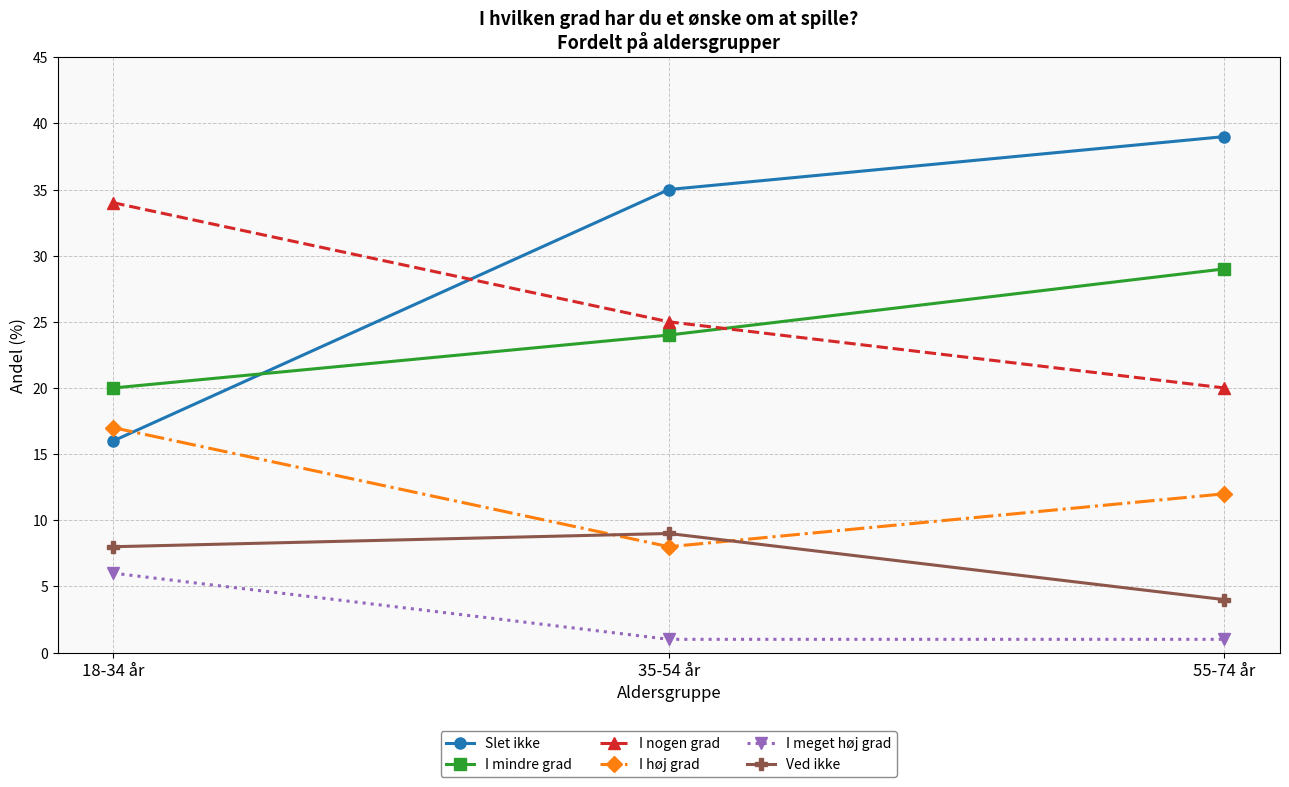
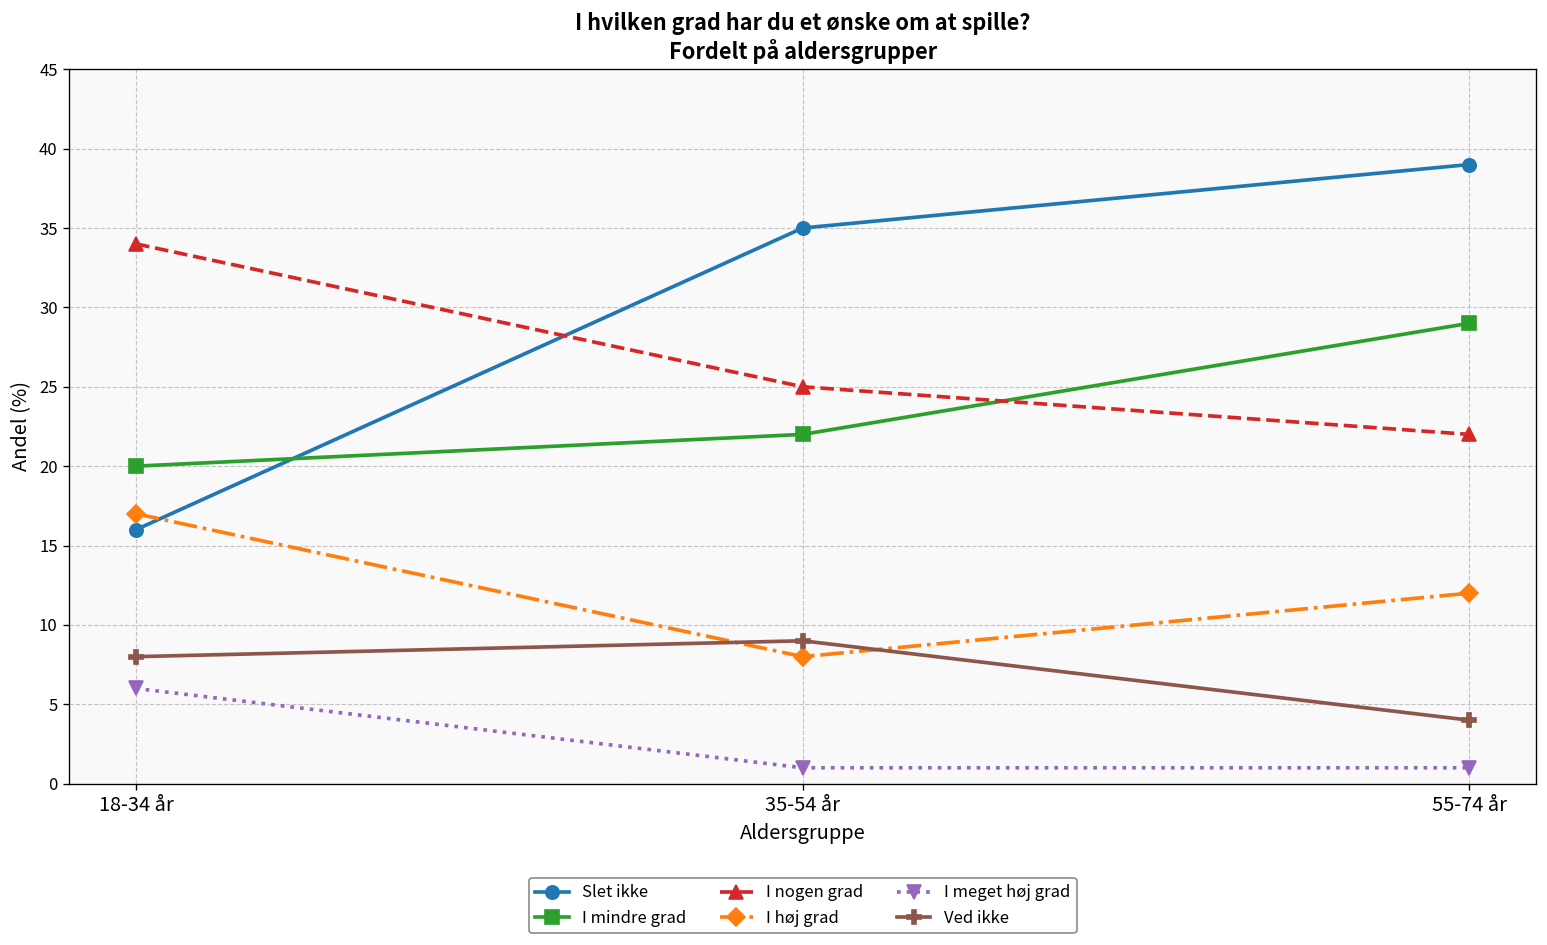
  {
    "Slet ikke": {
      "18-34 år": 16,
      "35-54 år": 35,
      "55-74 år": 39
    },
    "I mindre grad": {
      "18-34 år": 20,
-     "35-54 år": 24,
+     "35-54 år": 22,
      "55-74 år": 29
    },
    "I nogen grad": {
      "18-34 år": 34,
      "35-54 år": 25,
-     "55-74 år": 20
+     "55-74 år": 22
    },
    "I høj grad": {
      "18-34 år": 17,
      "35-54 år": 8,
      "55-74 år": 12
    },
    "I meget høj grad": {
      "18-34 år": 6,
      "35-54 år": 1,
      "55-74 år": 1
    },
    "Ved ikke": {
      "18-34 år": 8,
      "35-54 år": 9,
      "55-74 år": 4
    }
  }
